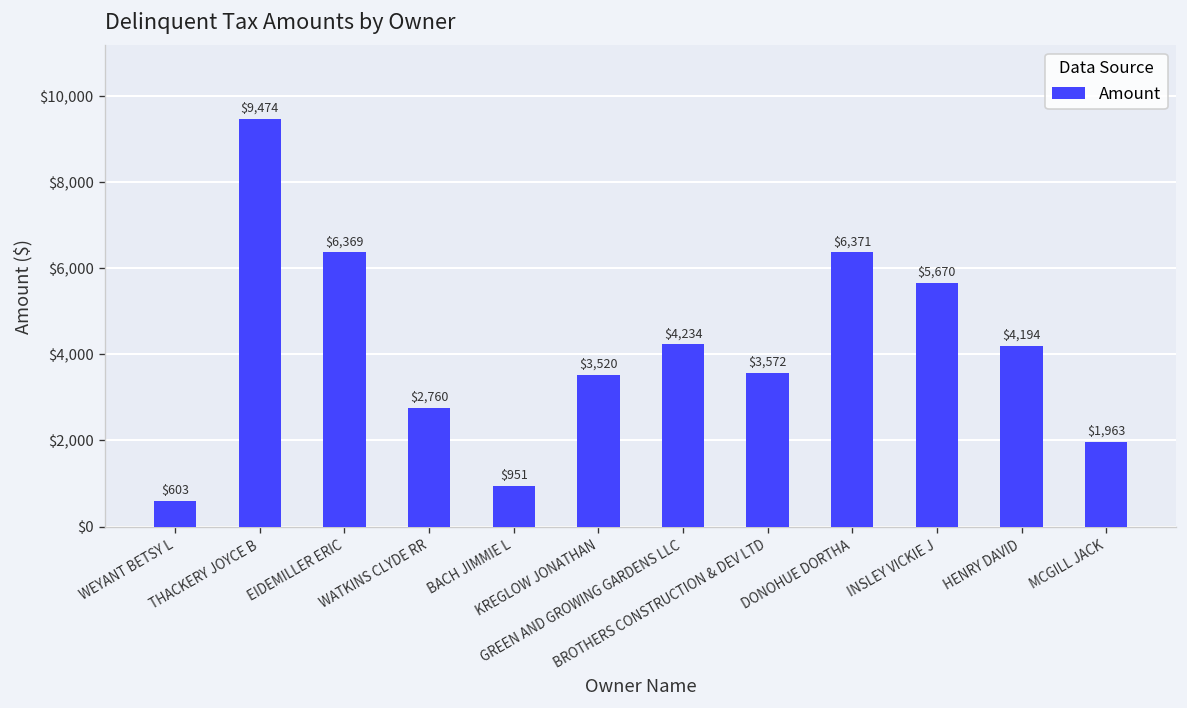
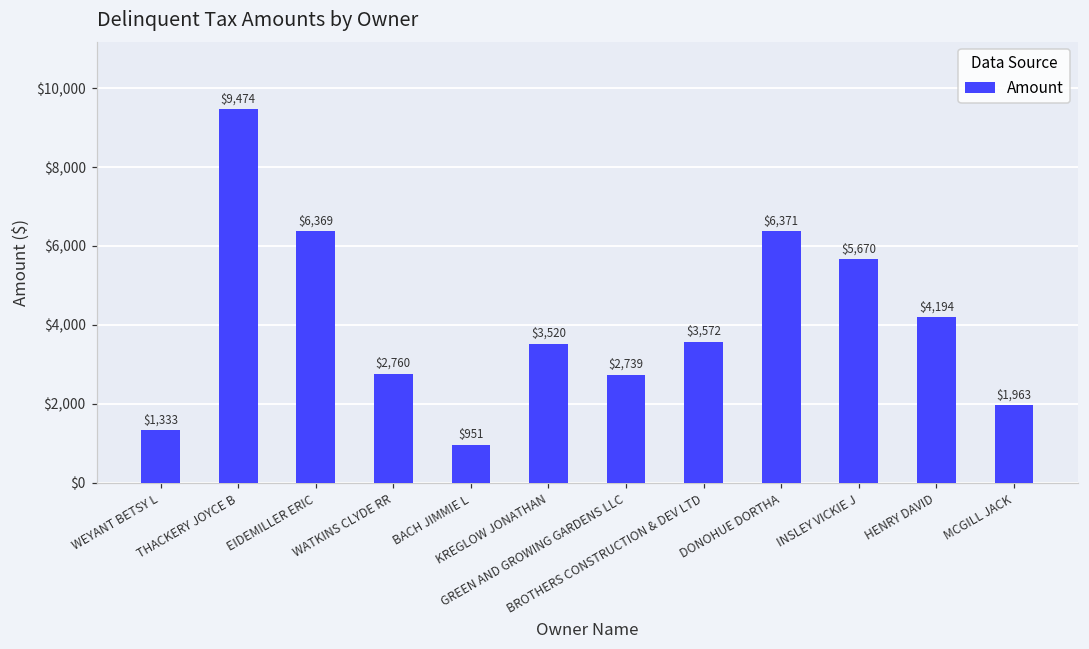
  {
-   "WEYANT BETSY L": "$603",
+   "WEYANT BETSY L": "$1,333",
    "THACKERY JOYCE B": "$9,474",
    "EIDEMILLER ERIC": "$6,369",
    "WATKINS CLYDE RR": "$2,760",
    "BACH JIMMIE L": "$951",
    "KREGLOW JONATHAN": "$3,520",
-   "GREEN AND GROWING GARDENS LLC": "$4,234",
+   "GREEN AND GROWING GARDENS LLC": "$2,739",
    "BROTHERS CONSTRUCTION & DEV LTD": "$3,572",
    "DONOHUE DORTHA": "$6,371",
    "INSLEY VICKIE J": "$5,670",
    "HENRY DAVID": "$4,194",
    "MCGILL JACK": "$1,963"
  }
